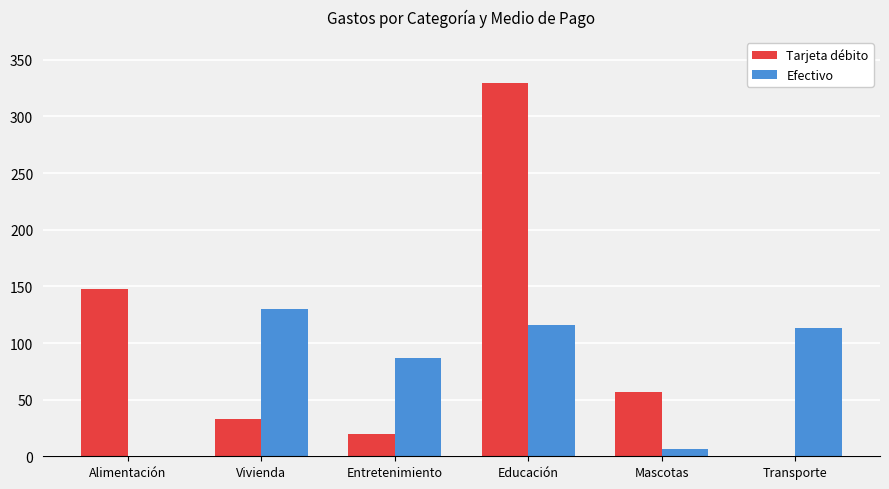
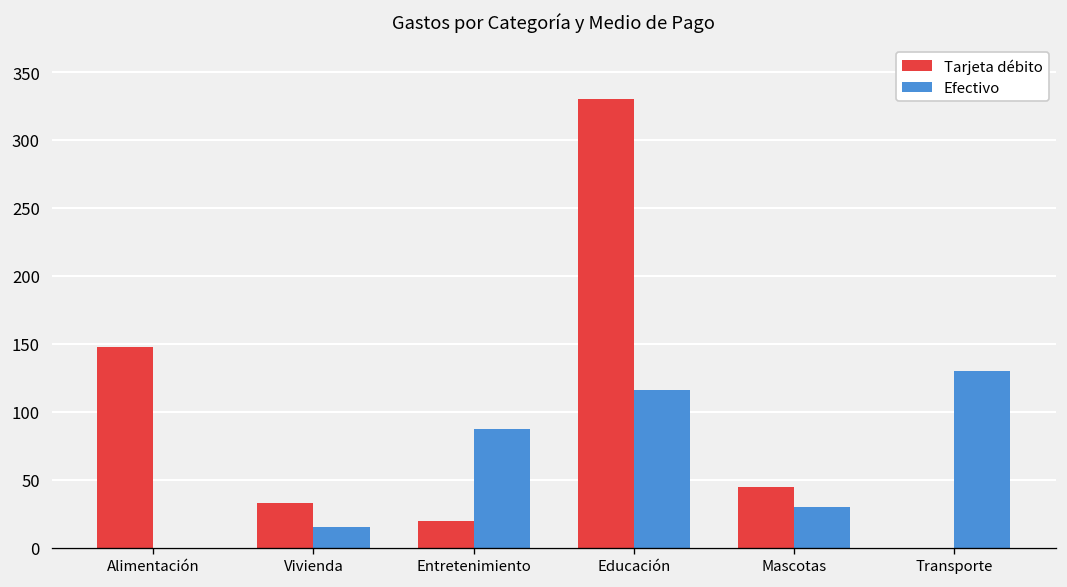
  {
    "Tarjeta débito": {
      "Alimentación": 148,
      "Vivienda": 33,
      "Entretenimiento": 20,
      "Educación": 330,
-     "Mascotas": 57,
+     "Mascotas": 45,
      "Transporte": 0
    },
    "Efectivo": {
      "Alimentación": 0,
-     "Vivienda": 130,
+     "Vivienda": 15,
      "Entretenimiento": 87,
      "Educación": 116,
-     "Mascotas": 6,
-     "Transporte": 113
+     "Mascotas": 30,
+     "Transporte": 130
    }
  }
